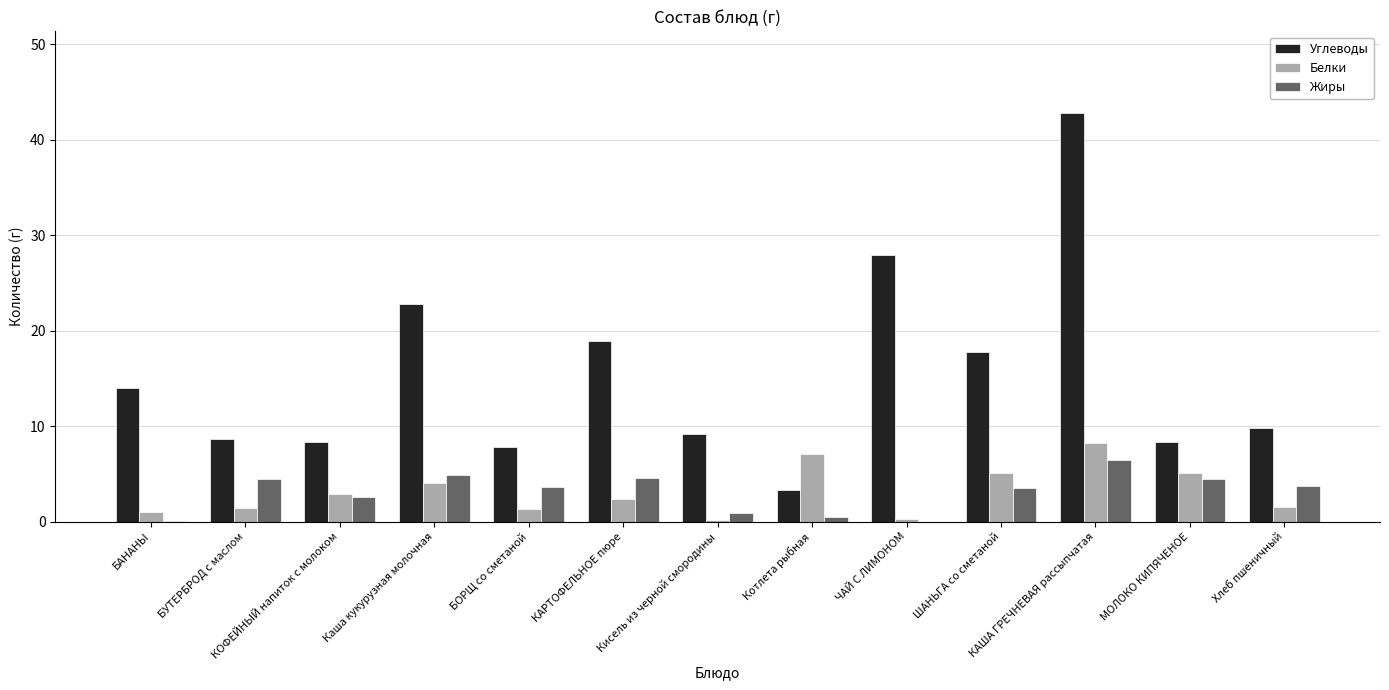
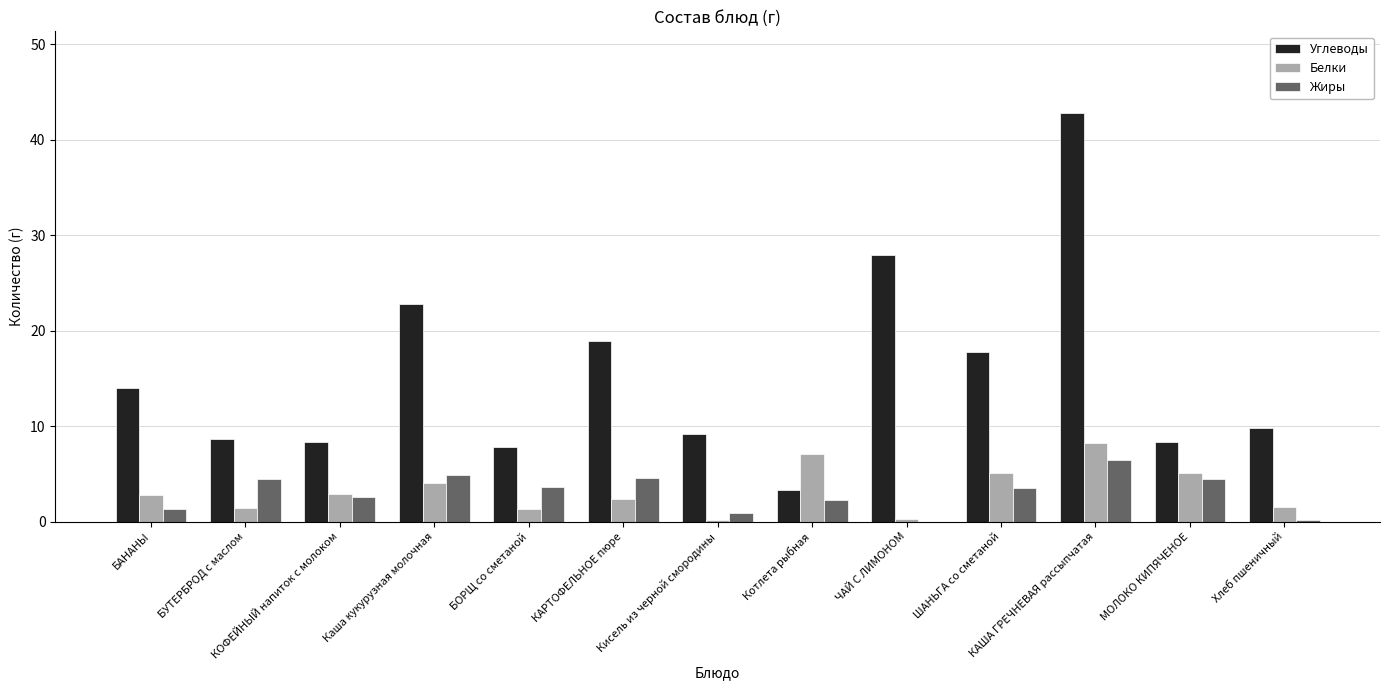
  {
    "Углеводы": {
      "БАНАНЫ": 14,
      "БУТЕРБРОД с маслом": 9,
      "КОФЕЙНЫЙ напиток с молоком": 8,
      "Каша кукурузная молочная": 23,
      "БОРЩ со сметаной": 8,
      "КАРТОФЕЛЬНОЕ пюре": 19,
      "Кисель из черной смородины": 9,
      "Котлета рыбная": 3,
      "ЧАЙ С ЛИМОНОМ": 28,
      "ШАНЬГА со сметаной": 18,
      "КАША ГРЕЧНЕВАЯ рассыпчатая": 43,
      "МОЛОКО КИПЯЧЕНОЕ": 8,
      "Хлеб пшеничный": 10
    },
    "Белки": {
-     "БАНАНЫ": 1,
+     "БАНАНЫ": 3,
      "БУТЕРБРОД с маслом": 1,
      "КОФЕЙНЫЙ напиток с молоком": 3,
      "Каша кукурузная молочная": 4,
      "БОРЩ со сметаной": 1,
      "КАРТОФЕЛЬНОЕ пюре": 2,
      "Котлета рыбная": 7,
      "ЧАЙ С ЛИМОНОМ": 0,
      "ШАНЬГА со сметаной": 5,
      "КАША ГРЕЧНЕВАЯ рассыпчатая": 8,
      "МОЛОКО КИПЯЧЕНОЕ": 5,
      "Хлеб пшеничный": 2
    },
    "Жиры": {
-     "БАНАНЫ": 0,
+     "БАНАНЫ": 1,
      "БУТЕРБРОД с маслом": 4,
      "КОФЕЙНЫЙ напиток с молоком": 3,
      "Каша кукурузная молочная": 5,
      "БОРЩ со сметаной": 4,
      "КАРТОФЕЛЬНОЕ пюре": 5,
      "Кисель из черной смородины": 1,
-     "Котлета рыбная": 1,
+     "Котлета рыбная": 2,
      "ЧАЙ С ЛИМОНОМ": 0,
      "ШАНЬГА со сметаной": 4,
      "КАША ГРЕЧНЕВАЯ рассыпчатая": 7,
      "МОЛОКО КИПЯЧЕНОЕ": 5,
-     "Хлеб пшеничный": 4
+     "Хлеб пшеничный": 0
    }
  }
